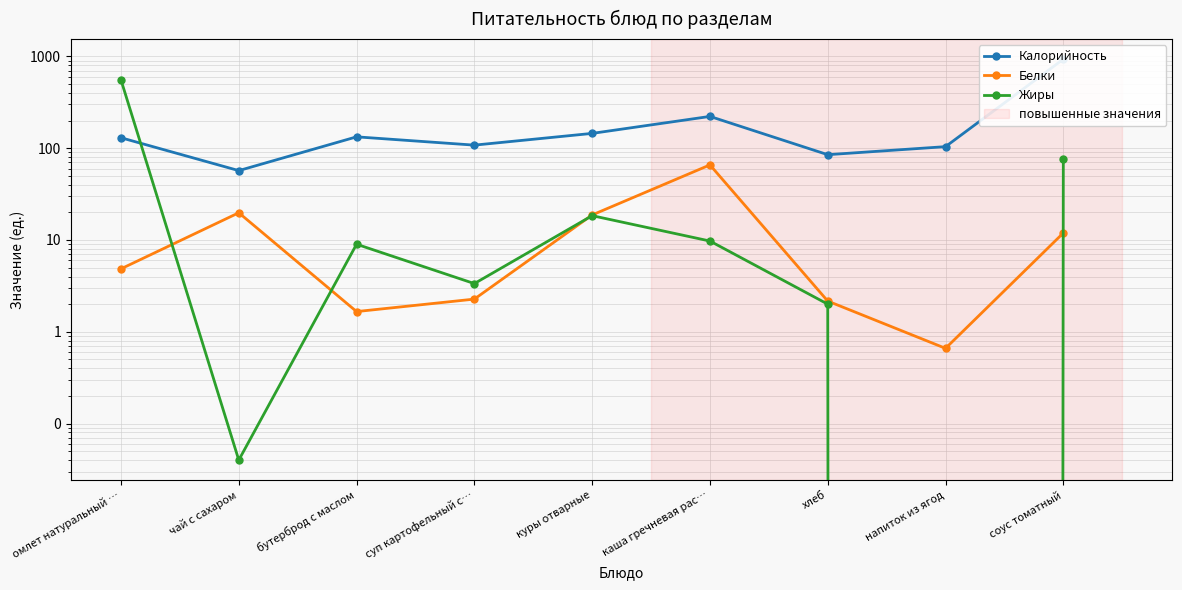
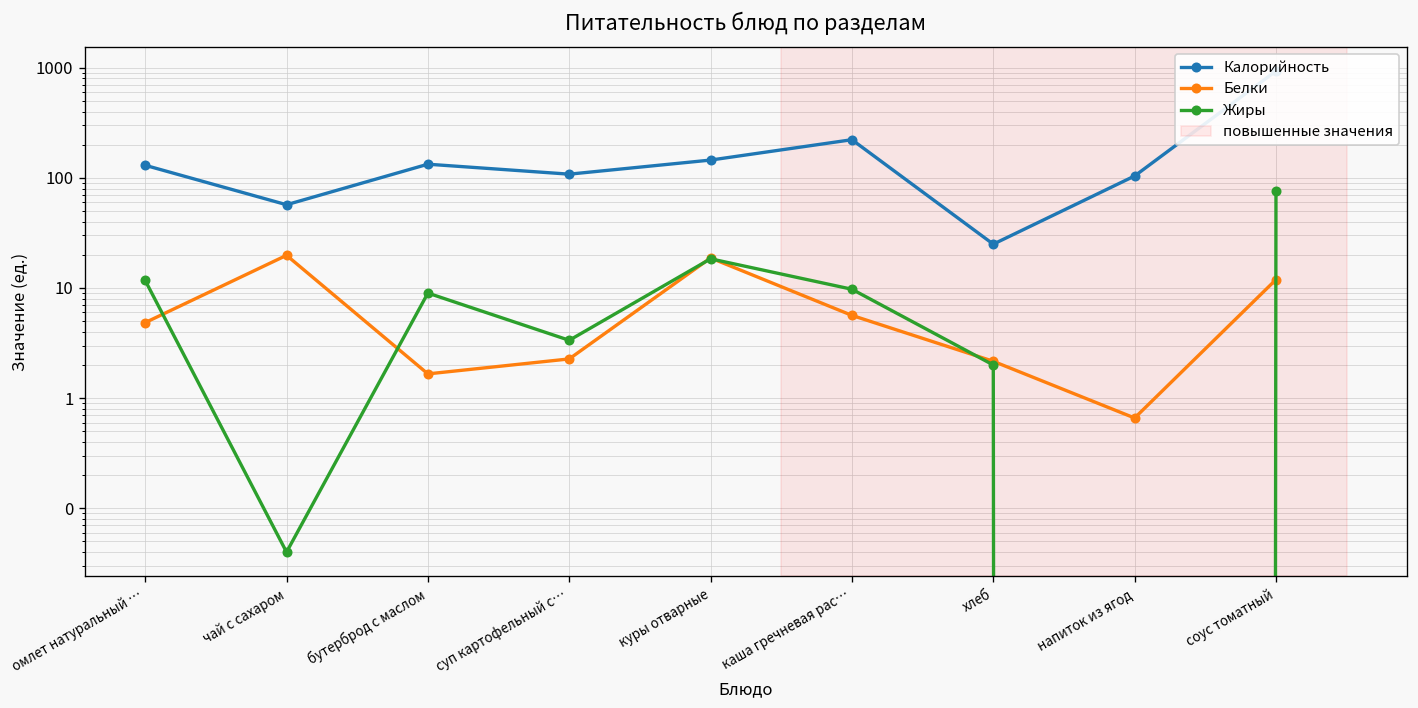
  {
    "Калорийность": {
      "омлет натуральный …": 130,
      "чай с сахаром": 60,
      "бутерброд с маслом": 130,
      "суп картофельный с…": 110,
      "куры отварные": 150,
      "каша гречневая рас…": 220,
-     "хлеб": 90,
+     "хлеб": 25,
      "напиток из ягод": 100
    },
    "Белки": {
      "омлет натуральный …": 5,
      "чай с сахаром": 20,
      "бутерброд с маслом": 1.7,
      "суп картофельный с…": 2.3,
-     "каша гречневая рас…": 70,
+     "каша гречневая рас…": 6,
      "хлеб": 2.2,
      "напиток из ягод": 0.7,
      "соус томатный": 12
    },
    "Жиры": {
-     "омлет натуральный …": 600,
+     "омлет натуральный …": 12,
      "чай с сахаром": 0.04,
      "бутерброд с маслом": 9,
      "суп картофельный с…": 3.4,
      "каша гречневая рас…": 10,
      "хлеб": 2,
      "соус томатный": 80
    }
  }
